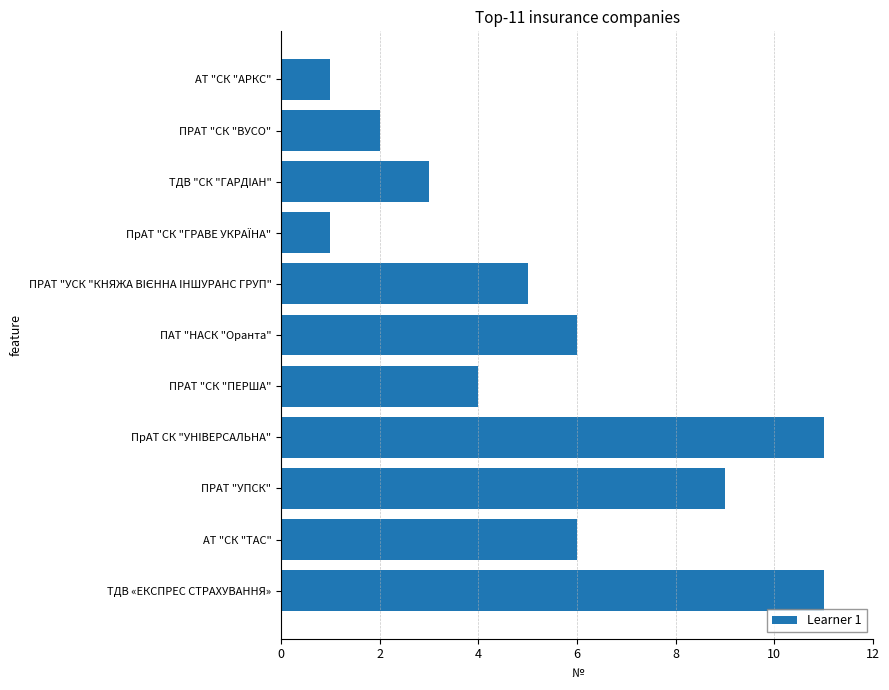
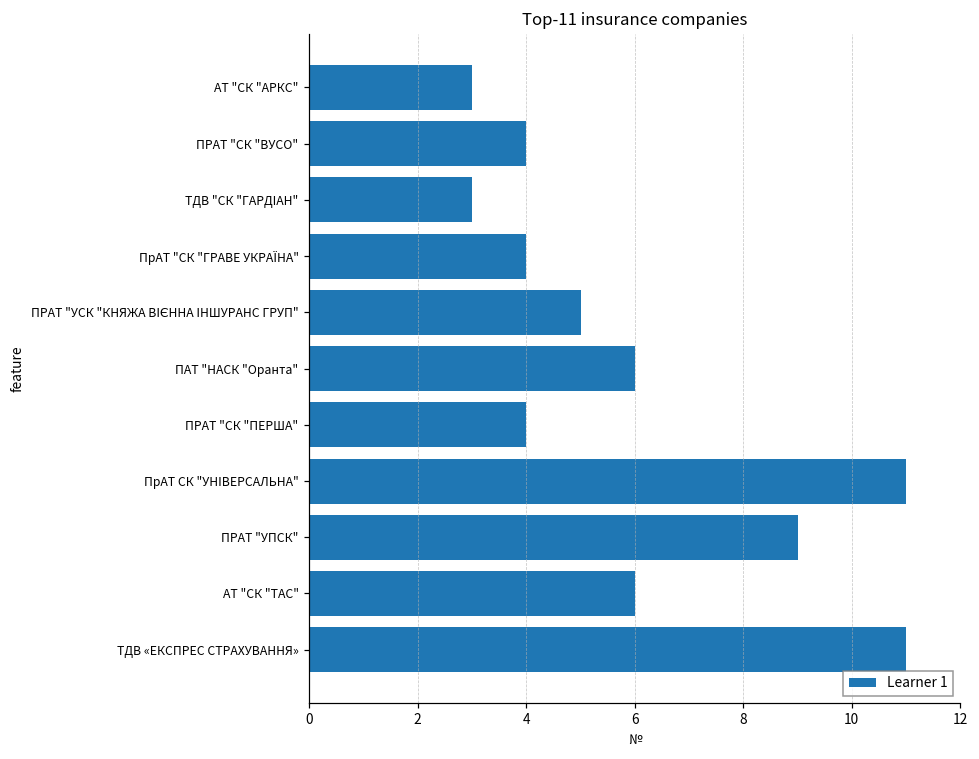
  {
-   "АТ \"СК \"АРКС\"": 1,
-   "ПРАТ \"СК \"ВУСО\"": 2,
+   "АТ \"СК \"АРКС\"": 3,
+   "ПРАТ \"СК \"ВУСО\"": 4,
    "ТДВ \"СК \"ГАРДІАН\"": 3,
-   "ПрАТ \"СК \"ГРАВЕ УКРАЇНА\"": 1,
+   "ПрАТ \"СК \"ГРАВЕ УКРАЇНА\"": 4,
    "ПРАТ \"УСК \"КНЯЖА ВІЄННА ІНШУРАНС ГРУП\"": 5,
    "ПАТ \"НАСК \"Оранта\"": 6,
    "ПРАТ \"СК \"ПЕРША\"": 4,
    "ПрАТ СК \"УНІВЕРСАЛЬНА\"": 11,
    "ПРАТ \"УПСК\"": 9,
    "АТ \"СК \"ТАС\"": 6,
    "ТДВ «ЕКСПРЕС СТРАХУВАННЯ»": 11
  }
